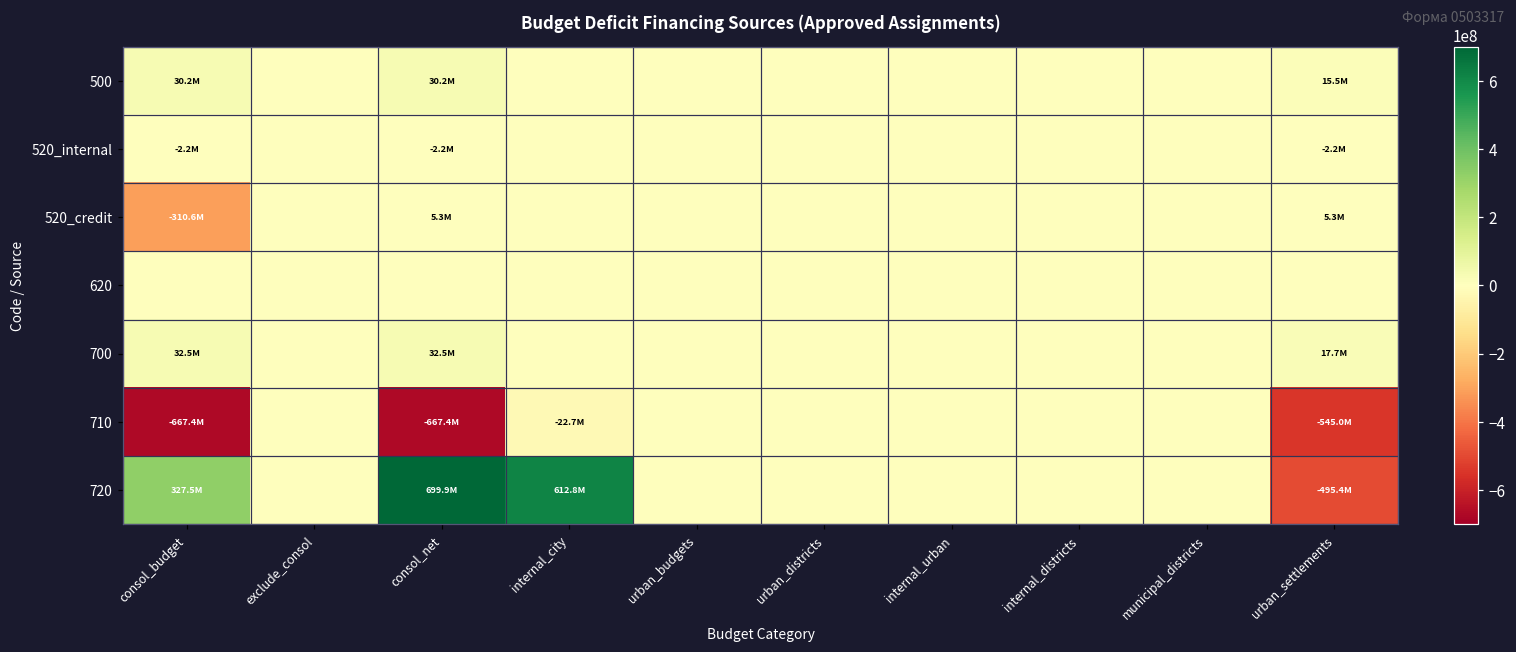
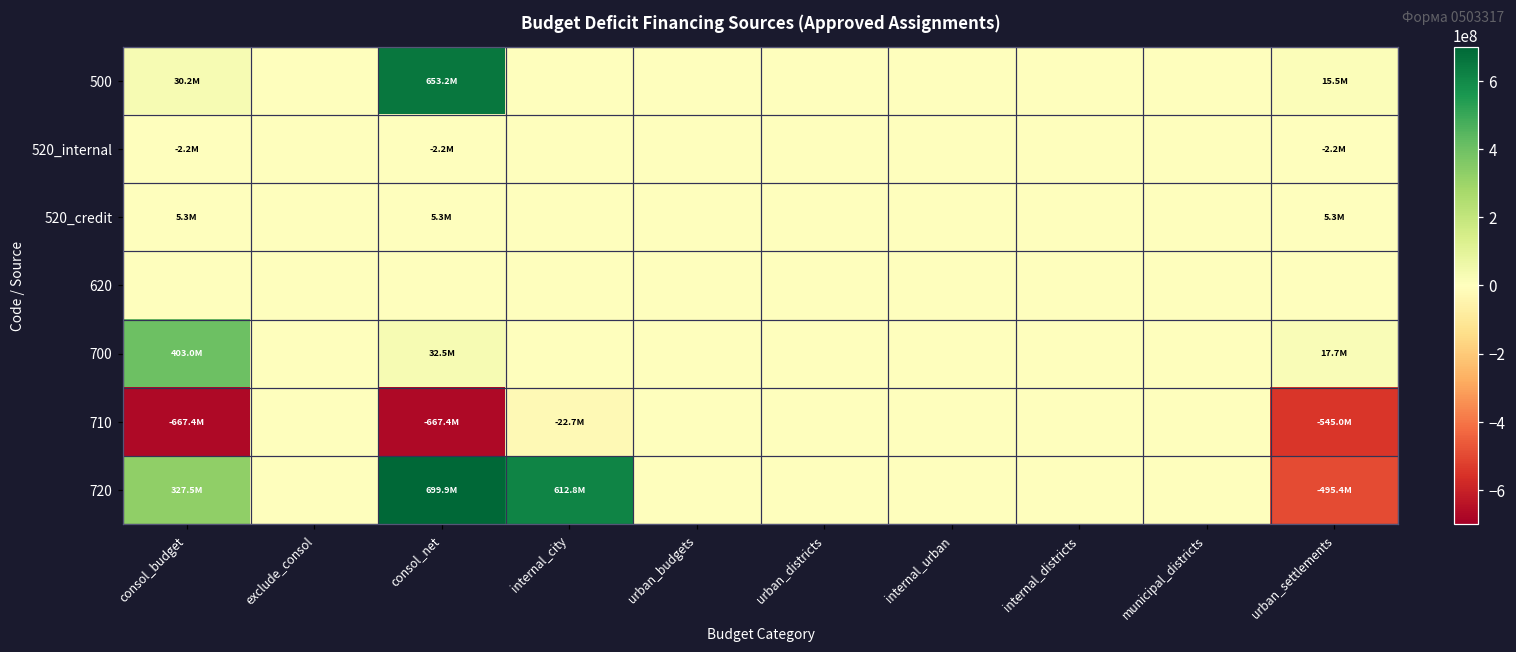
  {
    "500": {
      "consol_budget": "30.2M",
-     "consol_net": "30.2M",
+     "consol_net": "653.2M",
      "urban_settlements": "15.5M"
    },
    "520_internal": {
      "consol_budget": "-2.2M",
      "consol_net": "-2.2M",
      "urban_settlements": "-2.2M"
    },
    "520_credit": {
-     "consol_budget": "-310.6M",
+     "consol_budget": "5.3M",
      "consol_net": "5.3M",
      "urban_settlements": "5.3M"
    },
    "700": {
-     "consol_budget": "32.5M",
+     "consol_budget": "403.0M",
      "consol_net": "32.5M",
      "urban_settlements": "17.7M"
    },
    "710": {
      "consol_budget": "-667.4M",
      "consol_net": "-667.4M",
      "internal_city": "-22.7M",
      "urban_settlements": "-545.0M"
    },
    "720": {
      "consol_budget": "327.5M",
      "consol_net": "699.9M",
      "internal_city": "612.8M",
      "urban_settlements": "-495.4M"
    }
  }
